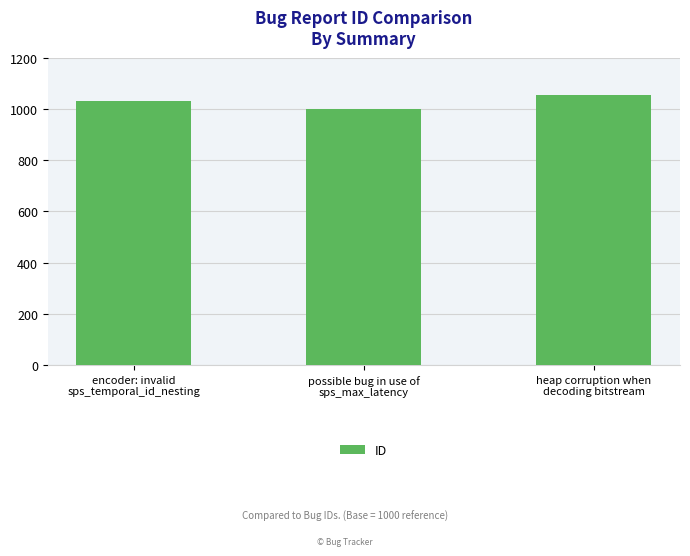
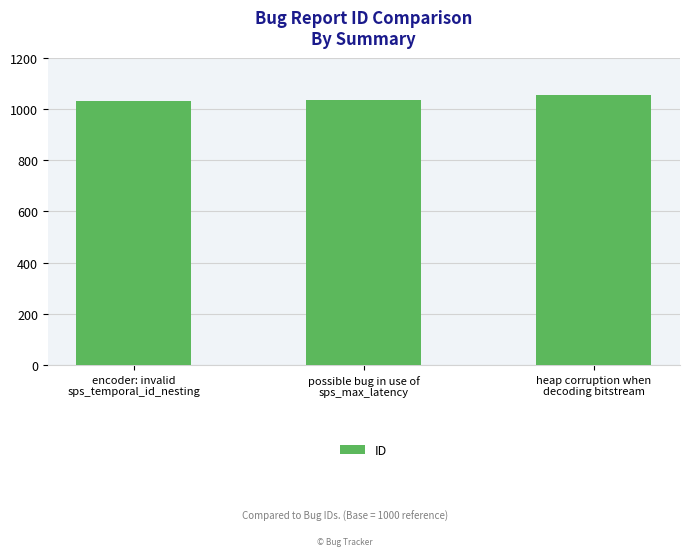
  {
    "encoder: invalid sps_temporal_id_nesting": 1030,
-   "possible bug in use of sps_max_latency": 1000,
+   "possible bug in use of sps_max_latency": 1040,
    "heap corruption when decoding bitstream": 1060
  }
